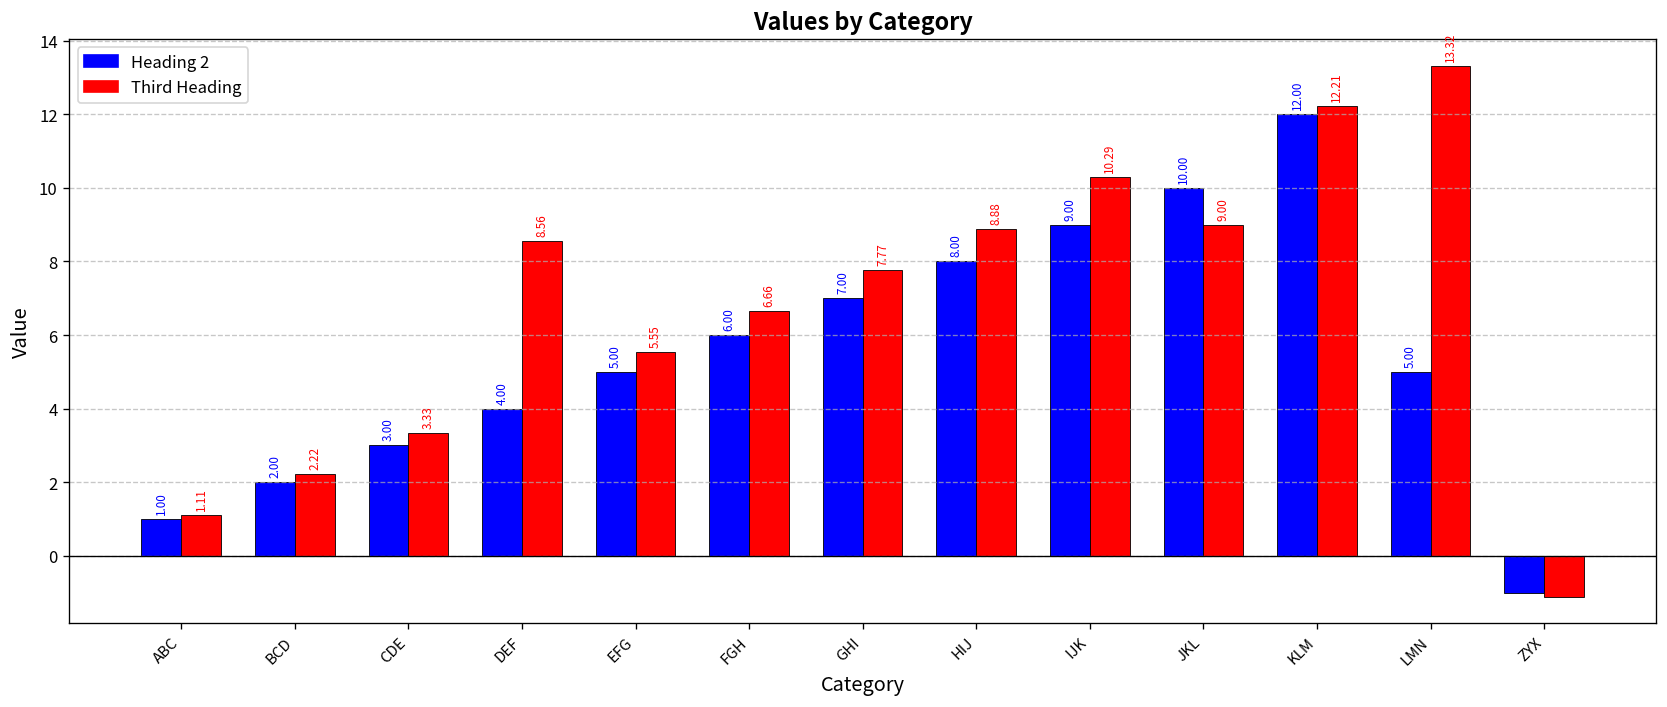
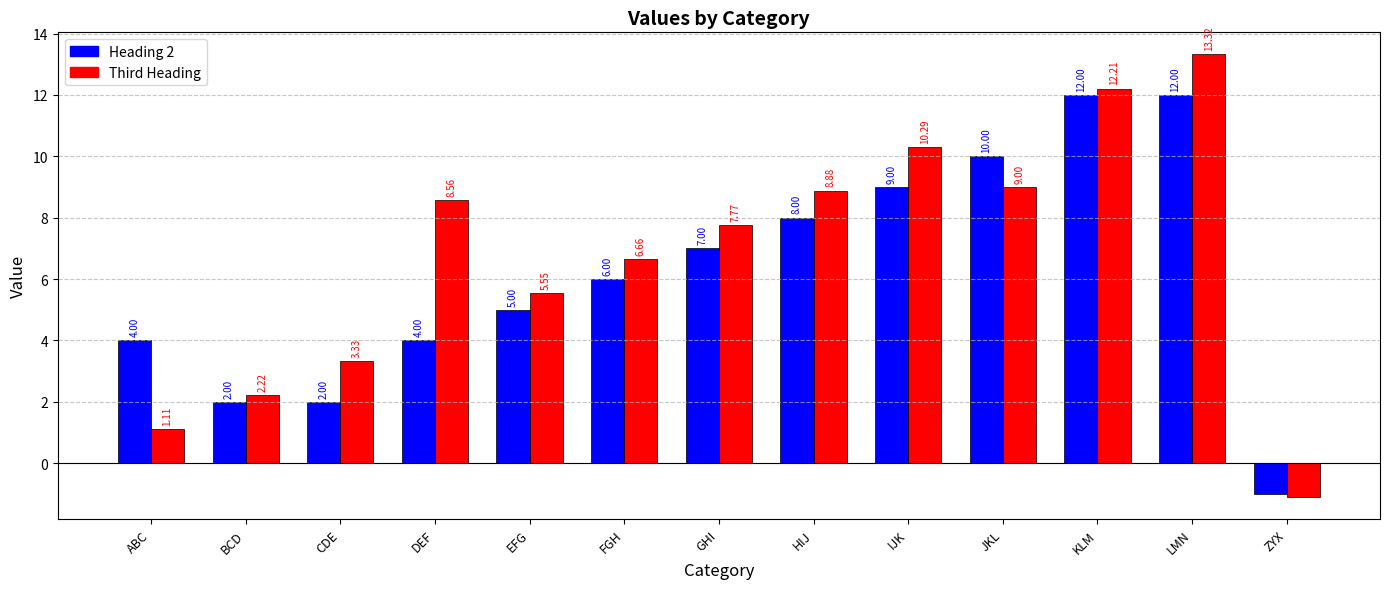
  {
    "Heading 2": {
-     "ABC": 1.00,
+     "ABC": 4.00,
      "BCD": 2.00,
-     "CDE": 3.00,
+     "CDE": 2.00,
      "DEF": 4.00,
      "EFG": 5.00,
      "FGH": 6.00,
      "GHI": 7.00,
      "HIJ": 8.00,
      "IJK": 9.00,
      "JKL": 10.00,
      "KLM": 12.00,
-     "LMN": 5.00
+     "LMN": 12.00
    },
    "Third Heading": {
      "ABC": 1.11,
      "BCD": 2.22,
      "CDE": 3.33,
      "DEF": 8.56,
      "EFG": 5.55,
      "FGH": 6.66,
      "GHI": 7.77,
      "HIJ": 8.88,
      "IJK": 10.29,
      "JKL": 9.00,
      "KLM": 12.21,
      "LMN": 13.32
    }
  }
